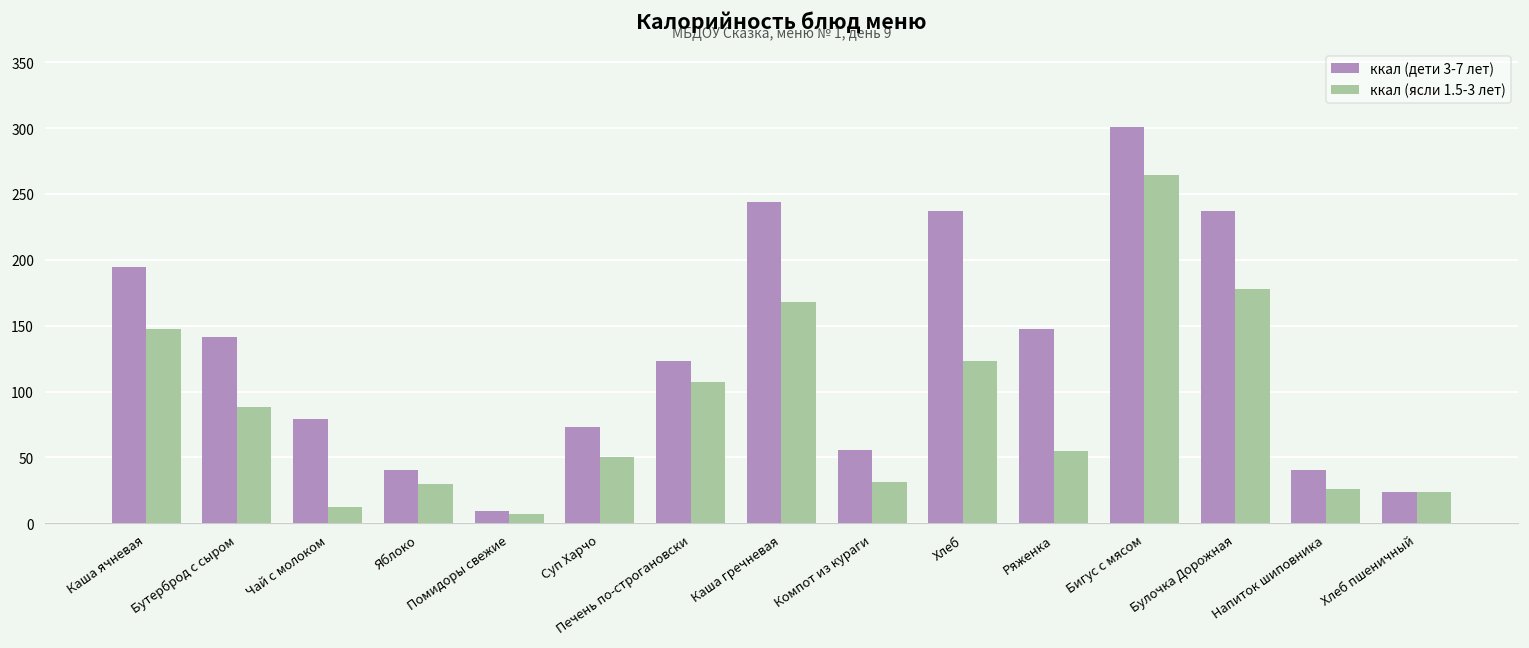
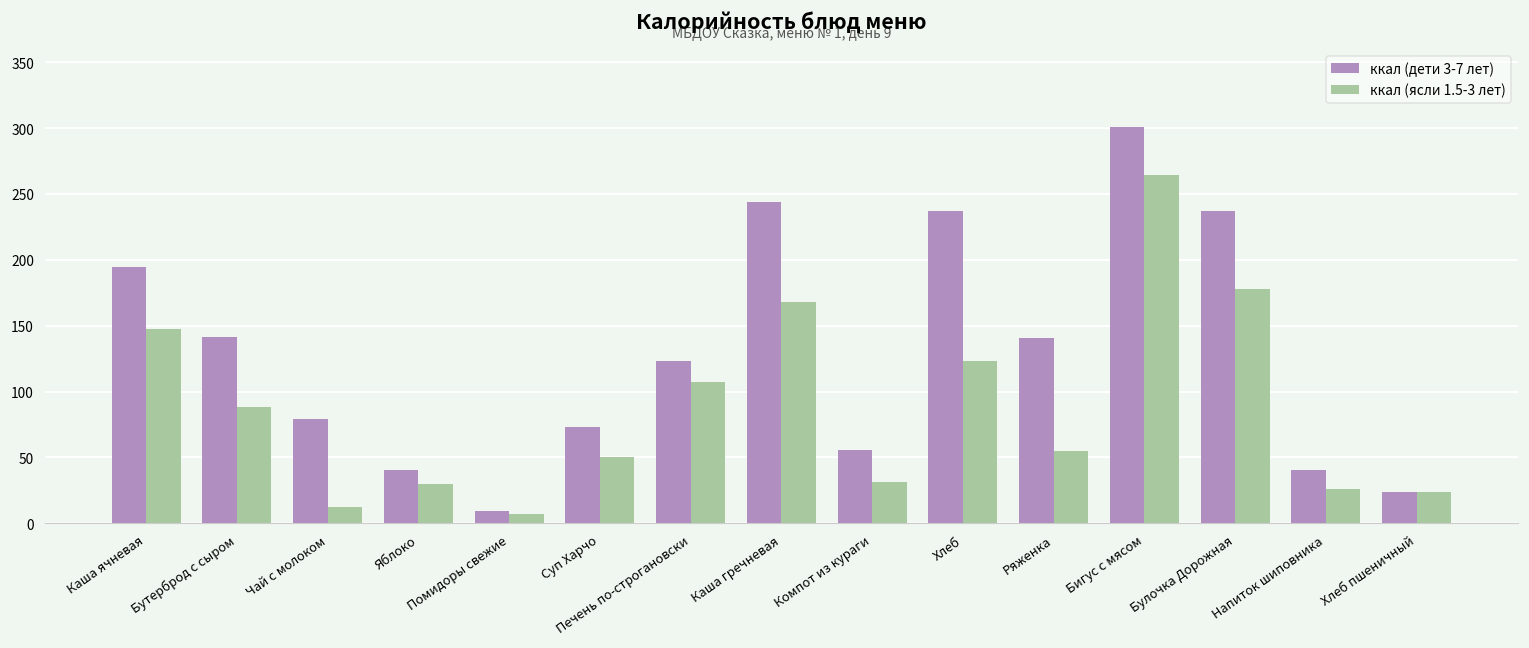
  {
    "ккал (дети 3-7 лет)": {
      "Каша ячневая": 195,
      "Бутерброд с сыром": 142,
      "Чай с молоком": 79,
      "Яблоко": 40,
      "Помидоры свежие": 9,
      "Суп Харчо": 73,
      "Печень по-строгановски": 123,
      "Каша гречневая": 244,
      "Компот из кураги": 56,
      "Хлеб": 237,
-     "Ряженка": 148,
+     "Ряженка": 141,
      "Бигус с мясом": 301,
      "Булочка Дорожная": 237,
      "Напиток шиповника": 41,
      "Хлеб пшеничный": 24
    },
    "ккал (ясли 1.5-3 лет)": {
      "Каша ячневая": 148,
      "Бутерброд с сыром": 89,
      "Чай с молоком": 12,
      "Яблоко": 30,
      "Помидоры свежие": 7,
      "Суп Харчо": 51,
      "Печень по-строгановски": 107,
      "Каша гречневая": 168,
      "Компот из кураги": 32,
      "Хлеб": 123,
      "Ряженка": 55,
      "Бигус с мясом": 264,
      "Булочка Дорожная": 178,
      "Напиток шиповника": 26,
      "Хлеб пшеничный": 24
    }
  }
